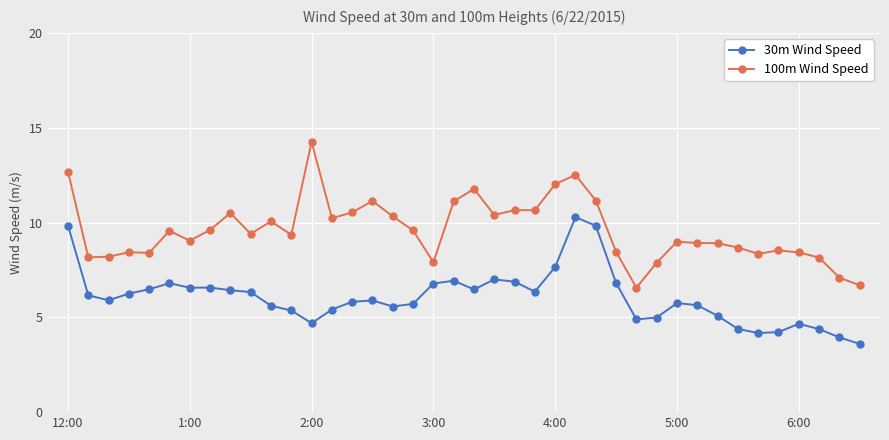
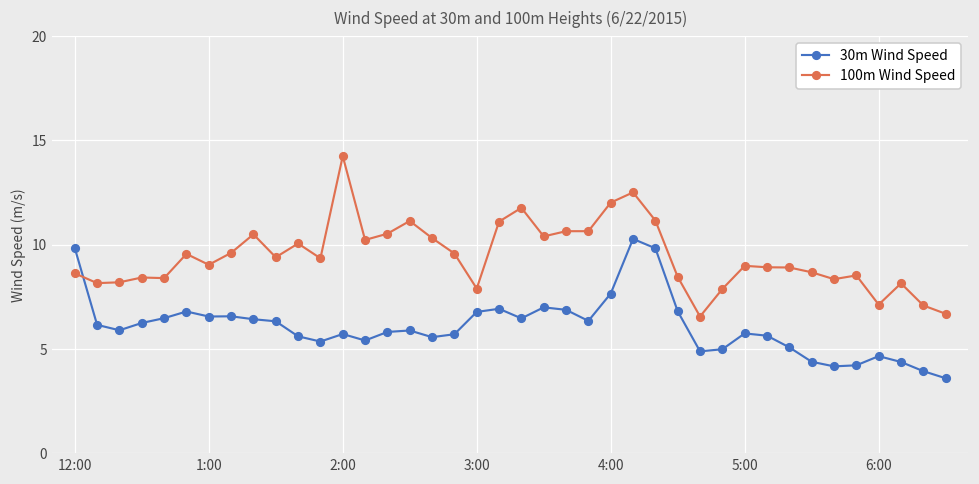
  {
    "30m Wind Speed": {
      "12:00": 9.8,
      "1:00": 6.6,
-     "2:00": 4.7,
+     "2:00": 5.7,
      "3:00": 6.8,
      "4:00": 7.7,
      "5:00": 5.8,
      "6:00": 4.7
    },
    "100m Wind Speed": {
-     "12:00": 12.7,
+     "12:00": 8.6,
      "1:00": 9.0,
      "2:00": 14.3,
      "3:00": 7.9,
      "4:00": 12.0,
      "5:00": 9.0,
-     "6:00": 8.4
+     "6:00": 7.1
    }
  }
